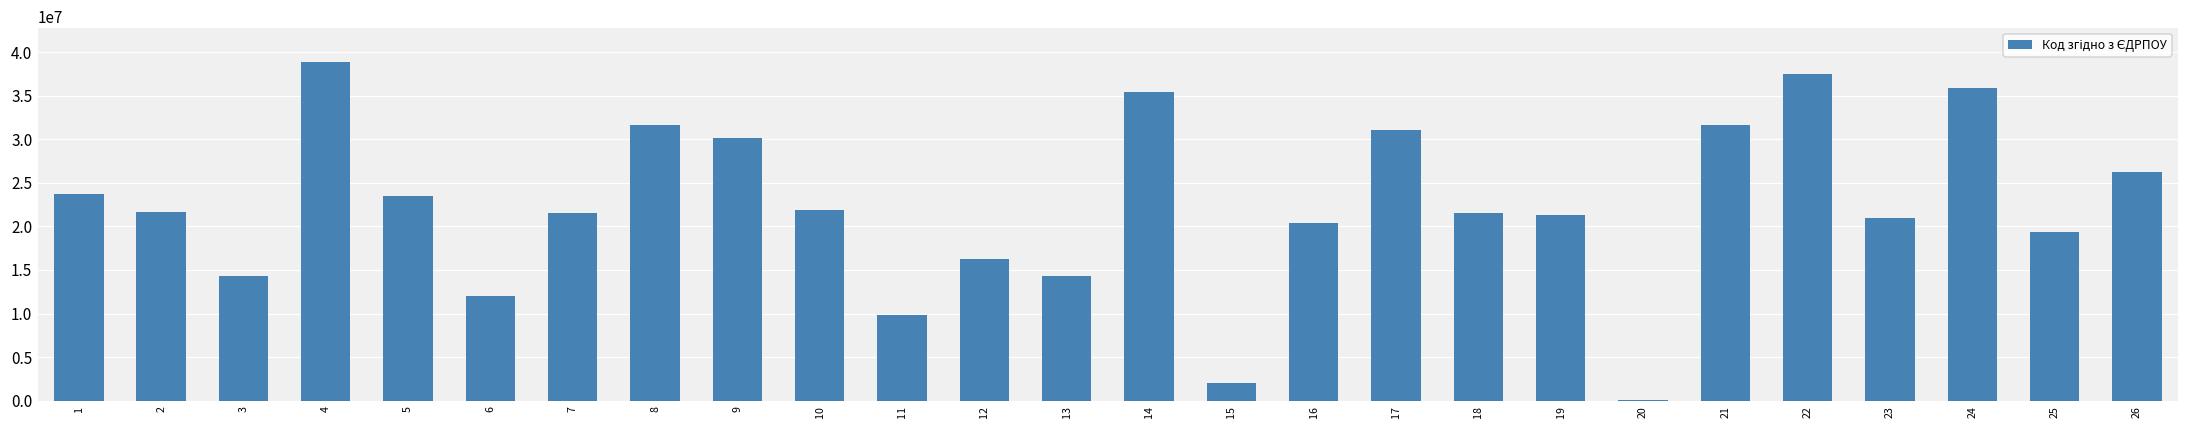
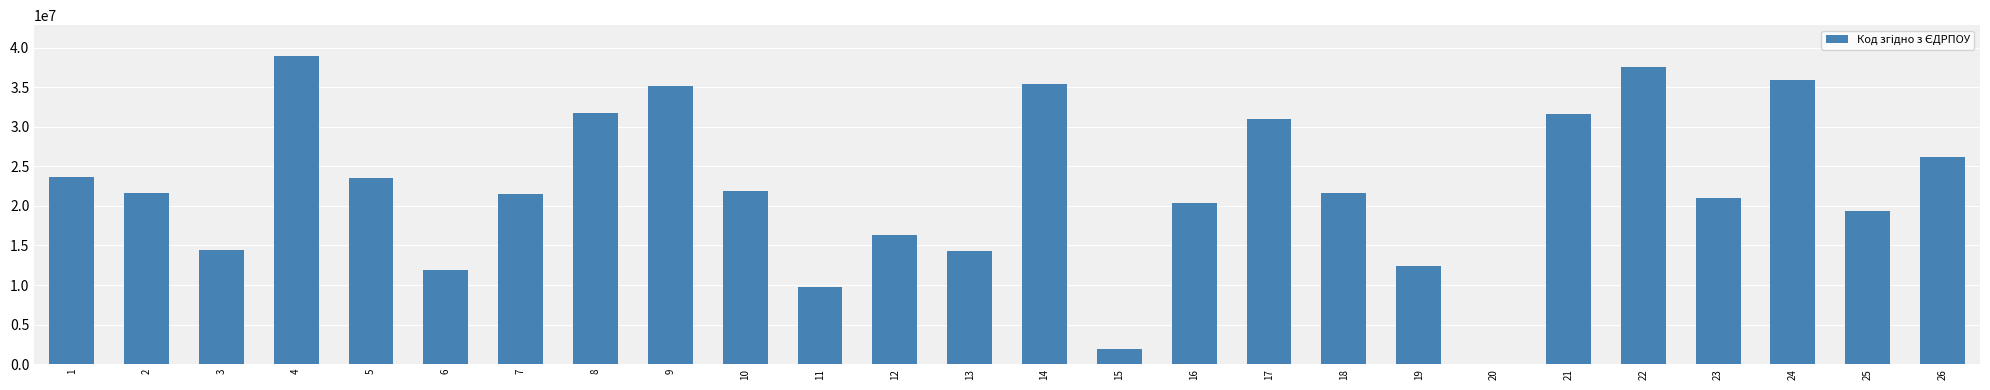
  {
    "1": 24000000,
    "2": 22000000,
    "3": 14000000,
    "4": 39000000,
    "5": 23000000,
    "6": 12000000,
    "7": 22000000,
    "8": 32000000,
-   "9": 30000000,
+   "9": 35000000,
    "10": 22000000,
    "11": 10000000,
    "12": 16000000,
    "13": 14000000,
    "14": 35000000,
    "15": 2000000,
    "16": 20000000,
    "17": 31000000,
    "18": 22000000,
-   "19": 21000000,
+   "19": 12000000,
    "21": 32000000,
    "22": 38000000,
    "23": 21000000,
    "24": 36000000,
    "25": 19000000,
    "26": 26000000
  }
